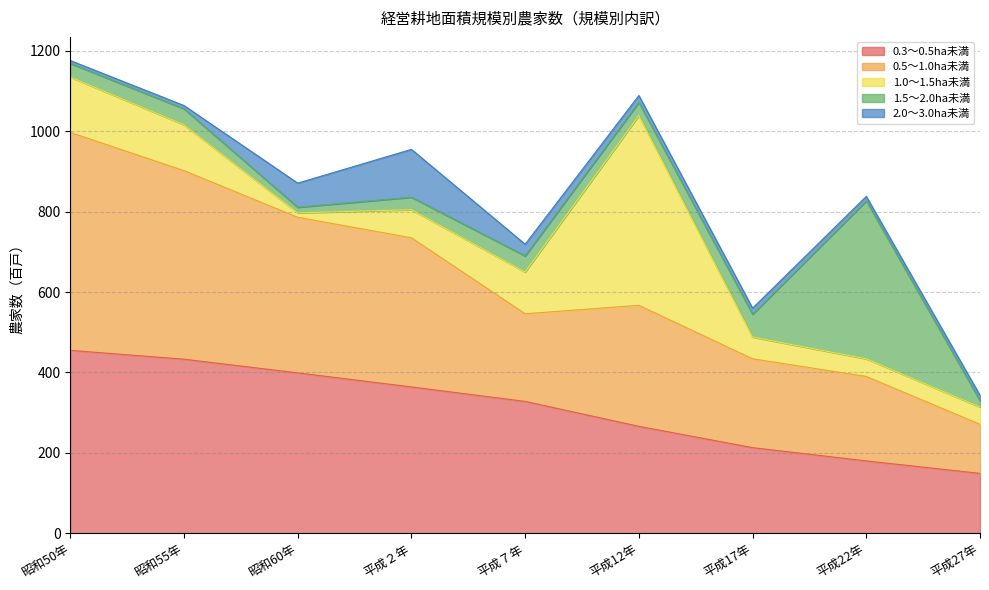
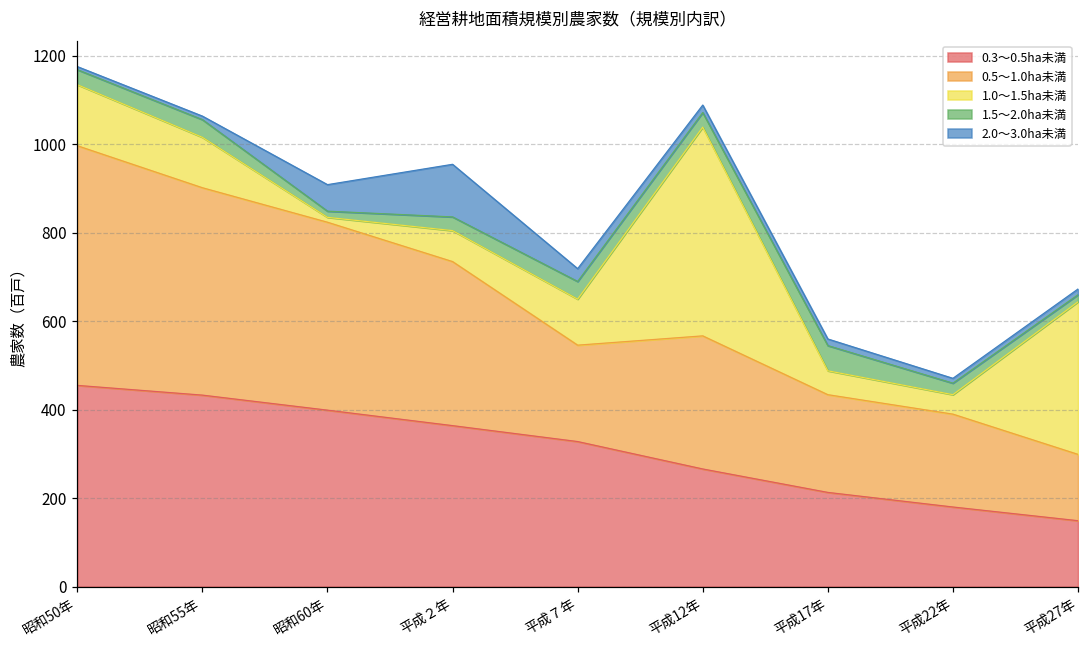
  {
    "0.3～0.5ha未満": {
      "昭和50年": 460,
      "昭和55年": 430,
      "昭和60年": 400,
      "平成２年": 360,
      "平成７年": 330,
      "平成12年": 270,
      "平成17年": 210,
      "平成22年": 180,
      "平成27年": 150
    },
    "0.5～1.0ha未満": {
      "昭和50年": 540,
      "昭和55年": 470,
-     "昭和60年": 390,
+     "昭和60年": 430,
      "平成２年": 370,
      "平成７年": 220,
      "平成12年": 300,
      "平成17年": 220,
      "平成22年": 210,
-     "平成27年": 120
+     "平成27年": 150
    },
    "1.0～1.5ha未満": {
      "昭和50年": 140,
      "昭和55年": 110,
      "昭和60年": 10,
      "平成２年": 70,
      "平成７年": 100,
      "平成12年": 470,
      "平成17年": 50,
      "平成22年": 40,
-     "平成27年": 40
+     "平成27年": 350
    },
    "1.5～2.0ha未満": {
      "昭和50年": 30,
      "昭和55年": 40,
      "昭和60年": 10,
      "平成２年": 30,
      "平成７年": 40,
      "平成12年": 30,
      "平成17年": 60,
-     "平成22年": 390,
+     "平成22年": 30,
      "平成27年": 20
    },
    "2.0～3.0ha未満": {
      "昭和50年": 10,
      "昭和55年": 10,
      "昭和60年": 60,
      "平成２年": 120,
      "平成７年": 30,
      "平成12年": 20,
      "平成17年": 20,
      "平成22年": 10,
      "平成27年": 10
    }
  }
